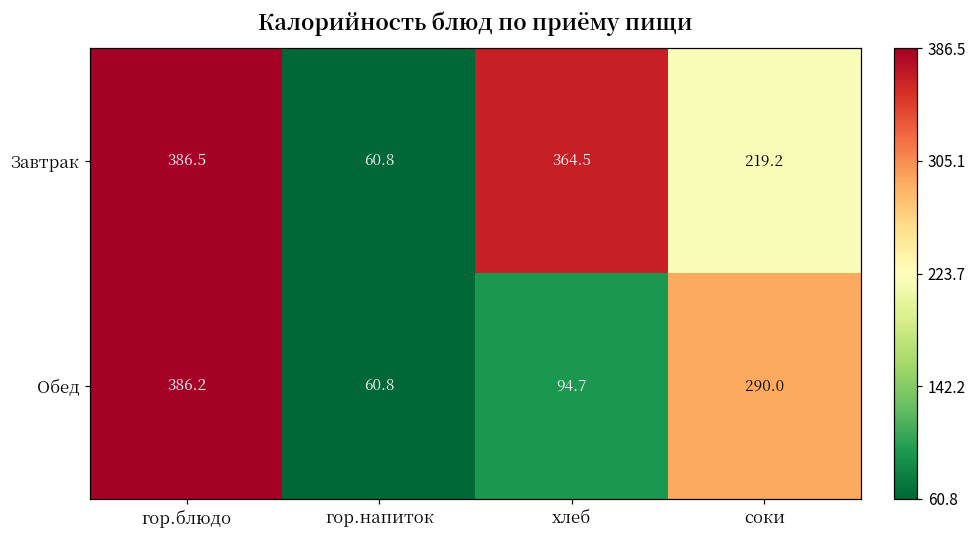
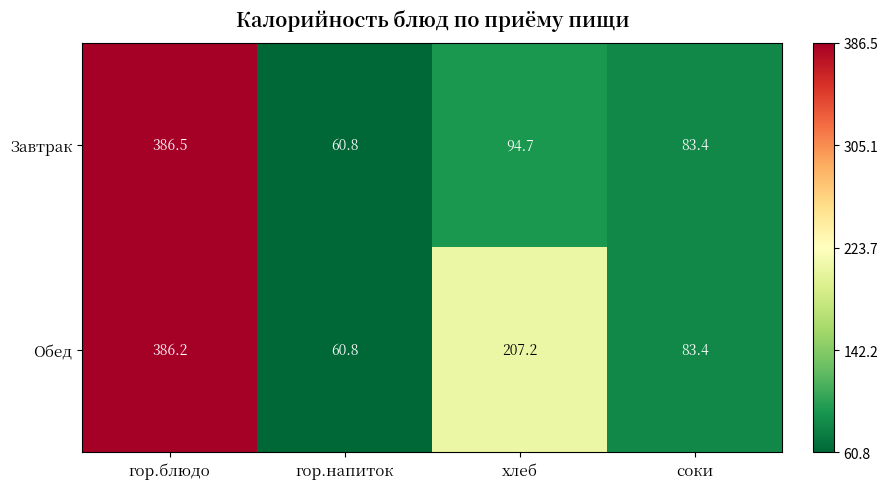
  {
    "Завтрак": {
      "гор.блюдо": 386.5,
      "гор.напиток": 60.8,
-     "хлеб": 364.5,
-     "соки": 219.2
+     "хлеб": 94.7,
+     "соки": 83.4
    },
    "Обед": {
      "гор.блюдо": 386.2,
      "гор.напиток": 60.8,
-     "хлеб": 94.7,
-     "соки": 290.0
+     "хлеб": 207.2,
+     "соки": 83.4
    }
  }
